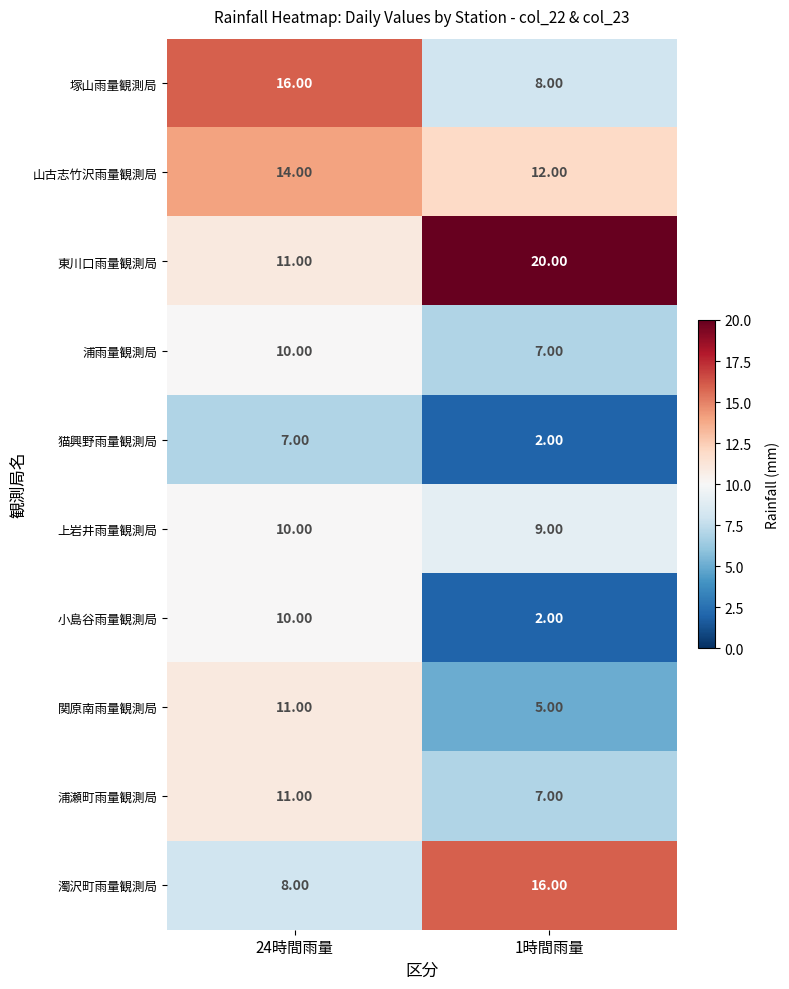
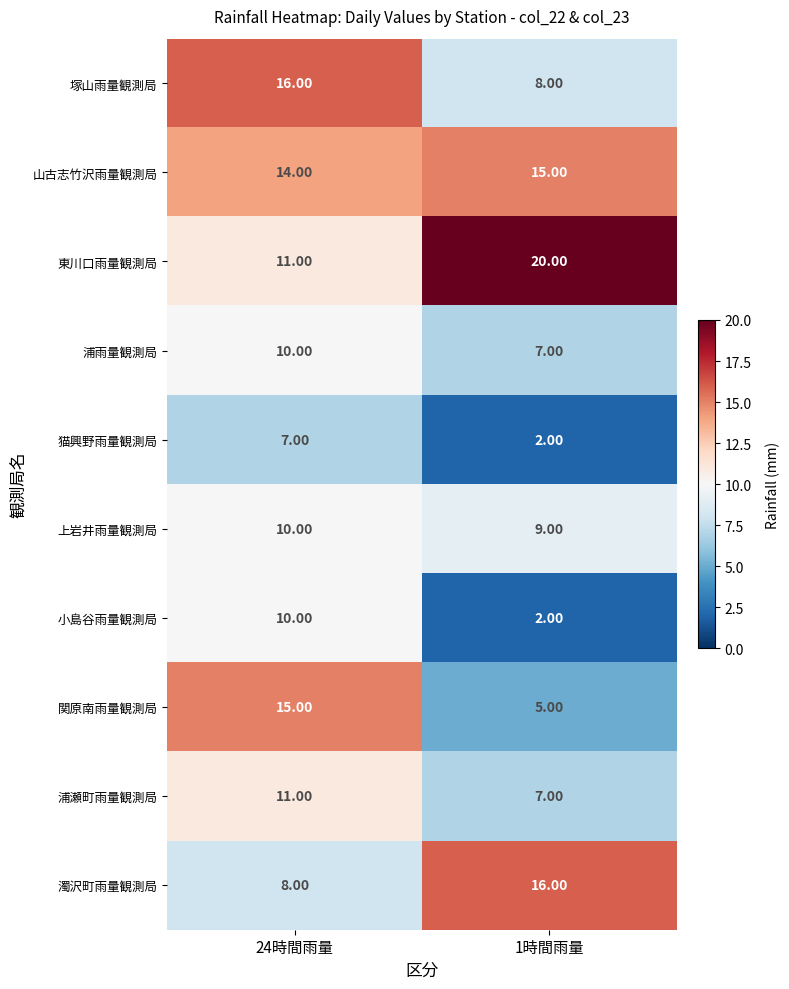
  {
    "塚山雨量観測局": {
      "24時間雨量": 16.00,
      "1時間雨量": 8.00
    },
    "山古志竹沢雨量観測局": {
      "24時間雨量": 14.00,
-     "1時間雨量": 12.00
+     "1時間雨量": 15.00
    },
    "東川口雨量観測局": {
      "24時間雨量": 11.00,
      "1時間雨量": 20.00
    },
    "浦雨量観測局": {
      "24時間雨量": 10.00,
      "1時間雨量": 7.00
    },
    "猫興野雨量観測局": {
      "24時間雨量": 7.00,
      "1時間雨量": 2.00
    },
    "上岩井雨量観測局": {
      "24時間雨量": 10.00,
      "1時間雨量": 9.00
    },
    "小島谷雨量観測局": {
      "24時間雨量": 10.00,
      "1時間雨量": 2.00
    },
    "関原南雨量観測局": {
-     "24時間雨量": 11.00,
+     "24時間雨量": 15.00,
      "1時間雨量": 5.00
    },
    "浦瀬町雨量観測局": {
      "24時間雨量": 11.00,
      "1時間雨量": 7.00
    },
    "濁沢町雨量観測局": {
      "24時間雨量": 8.00,
      "1時間雨量": 16.00
    }
  }
